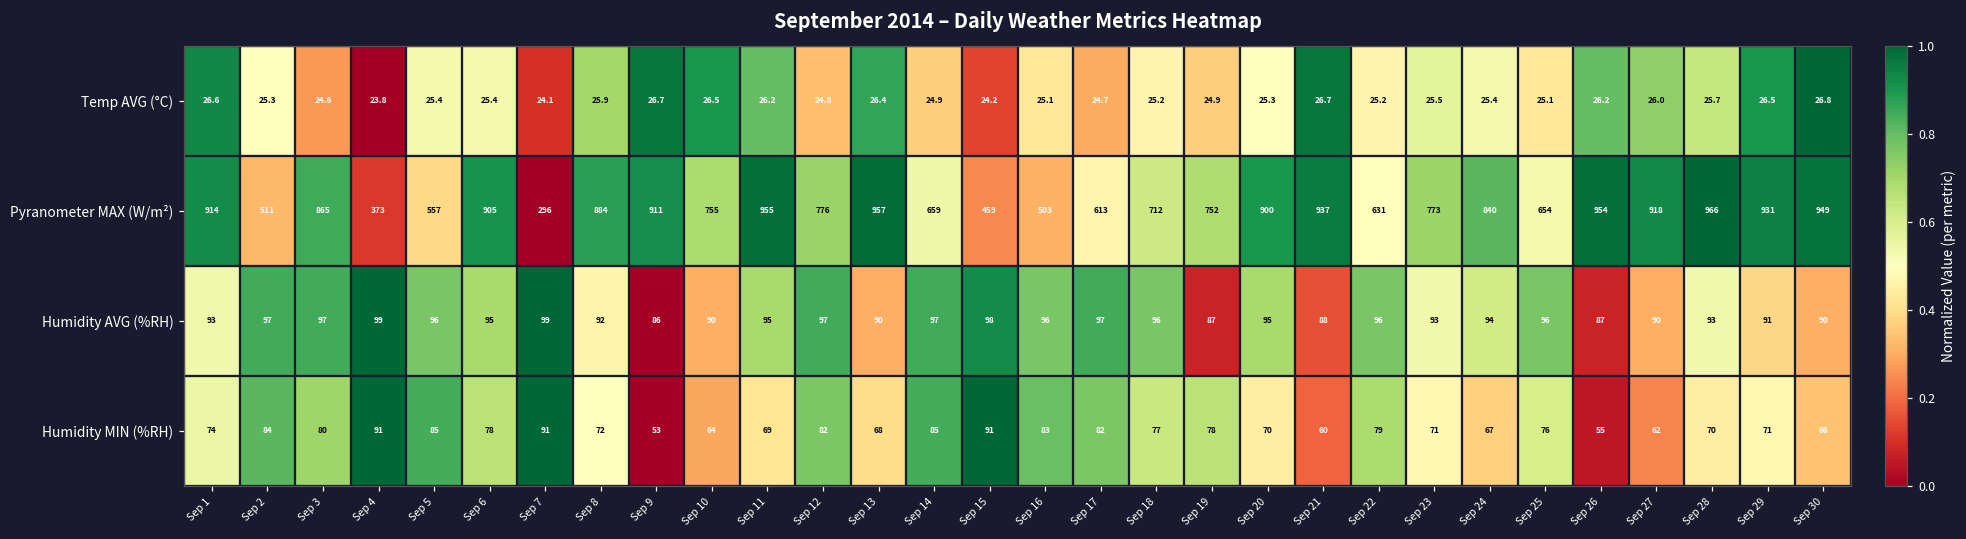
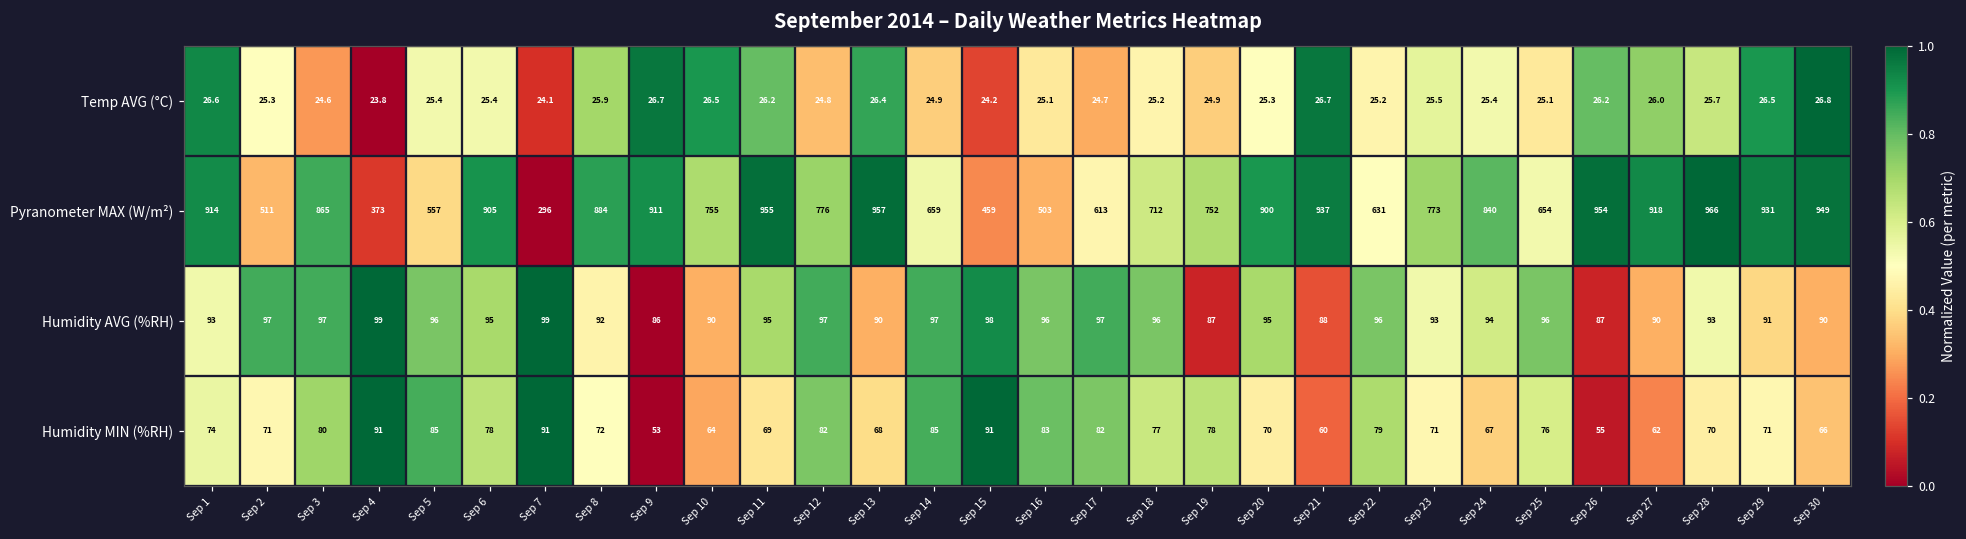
  {
    "Temp AVG (°C)": {
      "Sep 1": 26.6,
      "Sep 2": 25.3,
      "Sep 3": 24.6,
      "Sep 4": 23.8,
      "Sep 5": 25.4,
      "Sep 6": 25.4,
      "Sep 7": 24.1,
      "Sep 8": 25.9,
      "Sep 9": 26.7,
      "Sep 10": 26.5,
      "Sep 11": 26.2,
      "Sep 12": 24.8,
      "Sep 13": 26.4,
      "Sep 14": 24.9,
      "Sep 15": 24.2,
      "Sep 16": 25.1,
      "Sep 17": 24.7,
      "Sep 18": 25.2,
      "Sep 19": 24.9,
      "Sep 20": 25.3,
      "Sep 21": 26.7,
      "Sep 22": 25.2,
      "Sep 23": 25.5,
      "Sep 24": 25.4,
      "Sep 25": 25.1,
      "Sep 26": 26.2,
      "Sep 27": 26.0,
      "Sep 28": 25.7,
      "Sep 29": 26.5,
      "Sep 30": 26.8
    },
    "Pyranometer MAX (W/m²)": {
      "Sep 1": 914,
      "Sep 2": 511,
      "Sep 3": 865,
      "Sep 4": 373,
      "Sep 5": 557,
      "Sep 6": 905,
      "Sep 7": 296,
      "Sep 8": 884,
      "Sep 9": 911,
      "Sep 10": 755,
      "Sep 11": 955,
      "Sep 12": 776,
      "Sep 13": 957,
      "Sep 14": 659,
      "Sep 15": 459,
      "Sep 16": 503,
      "Sep 17": 613,
      "Sep 18": 712,
      "Sep 19": 752,
      "Sep 20": 900,
      "Sep 21": 937,
      "Sep 22": 631,
      "Sep 23": 773,
      "Sep 24": 840,
      "Sep 25": 654,
      "Sep 26": 954,
      "Sep 27": 918,
      "Sep 28": 966,
      "Sep 29": 931,
      "Sep 30": 949
    },
    "Humidity AVG (%RH)": {
      "Sep 1": 93,
      "Sep 2": 97,
      "Sep 3": 97,
      "Sep 4": 99,
      "Sep 5": 96,
      "Sep 6": 95,
      "Sep 7": 99,
      "Sep 8": 92,
      "Sep 9": 86,
      "Sep 10": 90,
      "Sep 11": 95,
      "Sep 12": 97,
      "Sep 13": 90,
      "Sep 14": 97,
      "Sep 15": 98,
      "Sep 16": 96,
      "Sep 17": 97,
      "Sep 18": 96,
      "Sep 19": 87,
      "Sep 20": 95,
      "Sep 21": 88,
      "Sep 22": 96,
      "Sep 23": 93,
      "Sep 24": 94,
      "Sep 25": 96,
      "Sep 26": 87,
      "Sep 27": 90,
      "Sep 28": 93,
      "Sep 29": 91,
      "Sep 30": 90
    },
    "Humidity MIN (%RH)": {
      "Sep 1": 74,
-     "Sep 2": 84,
+     "Sep 2": 71,
      "Sep 3": 80,
      "Sep 4": 91,
      "Sep 5": 85,
      "Sep 6": 78,
      "Sep 7": 91,
      "Sep 8": 72,
      "Sep 9": 53,
      "Sep 10": 64,
      "Sep 11": 69,
      "Sep 12": 82,
      "Sep 13": 68,
      "Sep 14": 85,
      "Sep 15": 91,
      "Sep 16": 83,
      "Sep 17": 82,
      "Sep 18": 77,
      "Sep 19": 78,
      "Sep 20": 70,
      "Sep 21": 60,
      "Sep 22": 79,
      "Sep 23": 71,
      "Sep 24": 67,
      "Sep 25": 76,
      "Sep 26": 55,
      "Sep 27": 62,
      "Sep 28": 70,
      "Sep 29": 71,
      "Sep 30": 66
    }
  }
